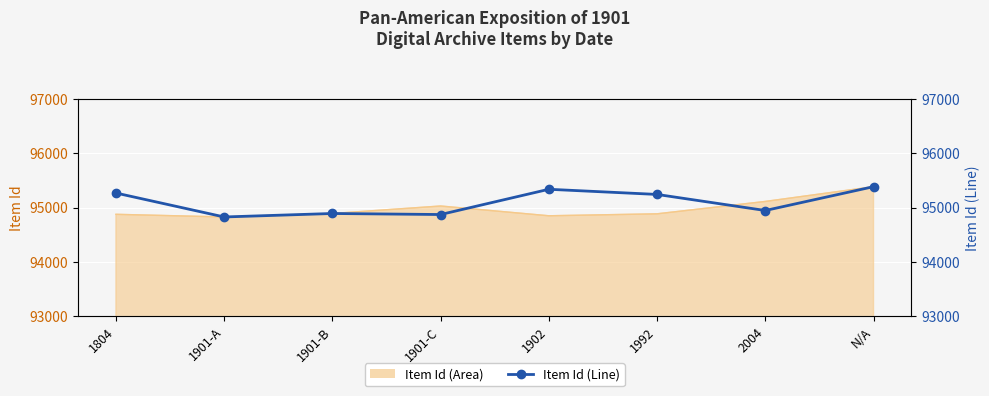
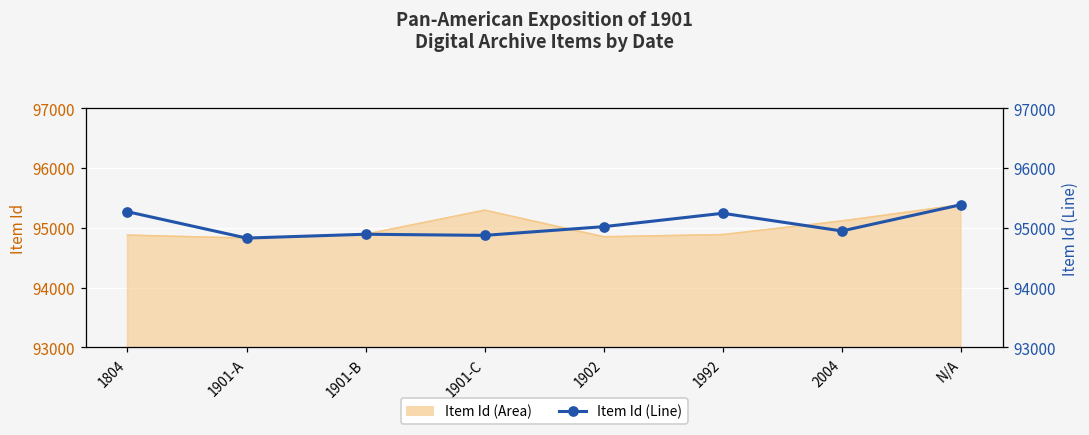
  {
    "Item Id (Area)": {
      "1804": 94900,
      "1901-A": 94800,
      "1901-B": 94900,
-     "1901-C": 95000,
+     "1901-C": 95300,
      "1902": 94900,
      "1992": 94900,
      "2004": 95100,
      "N/A": 95400
    },
    "Item Id (Line)": {
      "1804": 95300,
      "1901-A": 94800,
      "1901-B": 94900,
      "1901-C": 94900,
-     "1902": 95300,
+     "1902": 95000,
      "1992": 95200,
      "2004": 94900,
      "N/A": 95400
    }
  }
